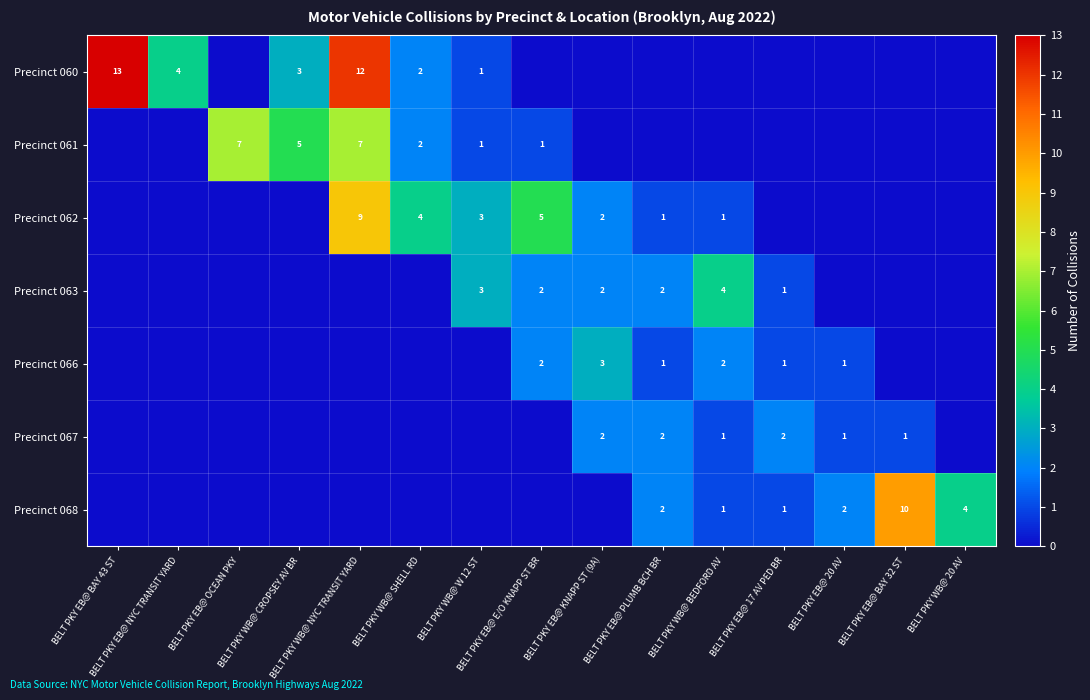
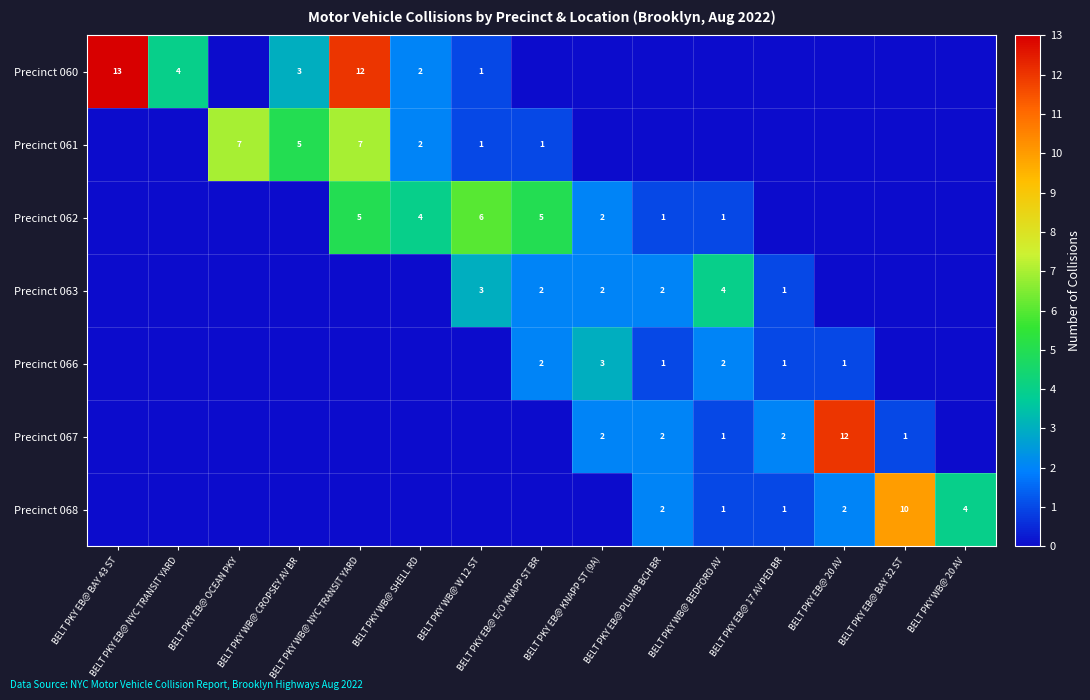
  {
    "Precinct 060": {
      "BELT PKY EB@ BAY 43 ST": 13,
      "BELT PKY EB@ NYC TRANSIT YARD": 4,
      "BELT PKY WB@ CROPSEY AV BR": 3,
      "BELT PKY WB@ NYC TRANSIT YARD": 12,
      "BELT PKY WB@ SHELL RD": 2,
      "BELT PKY WB@ W 12 ST": 1
    },
    "Precinct 061": {
      "BELT PKY EB@ OCEAN PKY": 7,
      "BELT PKY WB@ CROPSEY AV BR": 5,
      "BELT PKY WB@ NYC TRANSIT YARD": 7,
      "BELT PKY WB@ SHELL RD": 2,
      "BELT PKY WB@ W 12 ST": 1,
      "BELT PKY EB@ E/O KNAPP ST BR": 1
    },
    "Precinct 062": {
-     "BELT PKY WB@ NYC TRANSIT YARD": 9,
+     "BELT PKY WB@ NYC TRANSIT YARD": 5,
      "BELT PKY WB@ SHELL RD": 4,
-     "BELT PKY WB@ W 12 ST": 3,
+     "BELT PKY WB@ W 12 ST": 6,
      "BELT PKY EB@ E/O KNAPP ST BR": 5,
      "BELT PKY EB@ KNAPP ST (9A)": 2,
      "BELT PKY EB@ PLUMB BCH BR": 1,
      "BELT PKY WB@ BEDFORD AV": 1
    },
    "Precinct 063": {
      "BELT PKY WB@ W 12 ST": 3,
      "BELT PKY EB@ E/O KNAPP ST BR": 2,
      "BELT PKY EB@ KNAPP ST (9A)": 2,
      "BELT PKY EB@ PLUMB BCH BR": 2,
      "BELT PKY WB@ BEDFORD AV": 4,
      "BELT PKY EB@ 17 AV PED BR": 1
    },
    "Precinct 066": {
      "BELT PKY EB@ E/O KNAPP ST BR": 2,
      "BELT PKY EB@ KNAPP ST (9A)": 3,
      "BELT PKY EB@ PLUMB BCH BR": 1,
      "BELT PKY WB@ BEDFORD AV": 2,
      "BELT PKY EB@ 17 AV PED BR": 1,
      "BELT PKY EB@ 20 AV": 1
    },
    "Precinct 067": {
      "BELT PKY EB@ KNAPP ST (9A)": 2,
      "BELT PKY EB@ PLUMB BCH BR": 2,
      "BELT PKY WB@ BEDFORD AV": 1,
      "BELT PKY EB@ 17 AV PED BR": 2,
-     "BELT PKY EB@ 20 AV": 1,
+     "BELT PKY EB@ 20 AV": 12,
      "BELT PKY EB@ BAY 32 ST": 1
    },
    "Precinct 068": {
      "BELT PKY EB@ PLUMB BCH BR": 2,
      "BELT PKY WB@ BEDFORD AV": 1,
      "BELT PKY EB@ 17 AV PED BR": 1,
      "BELT PKY EB@ 20 AV": 2,
      "BELT PKY EB@ BAY 32 ST": 10,
      "BELT PKY WB@ 20 AV": 4
    }
  }
